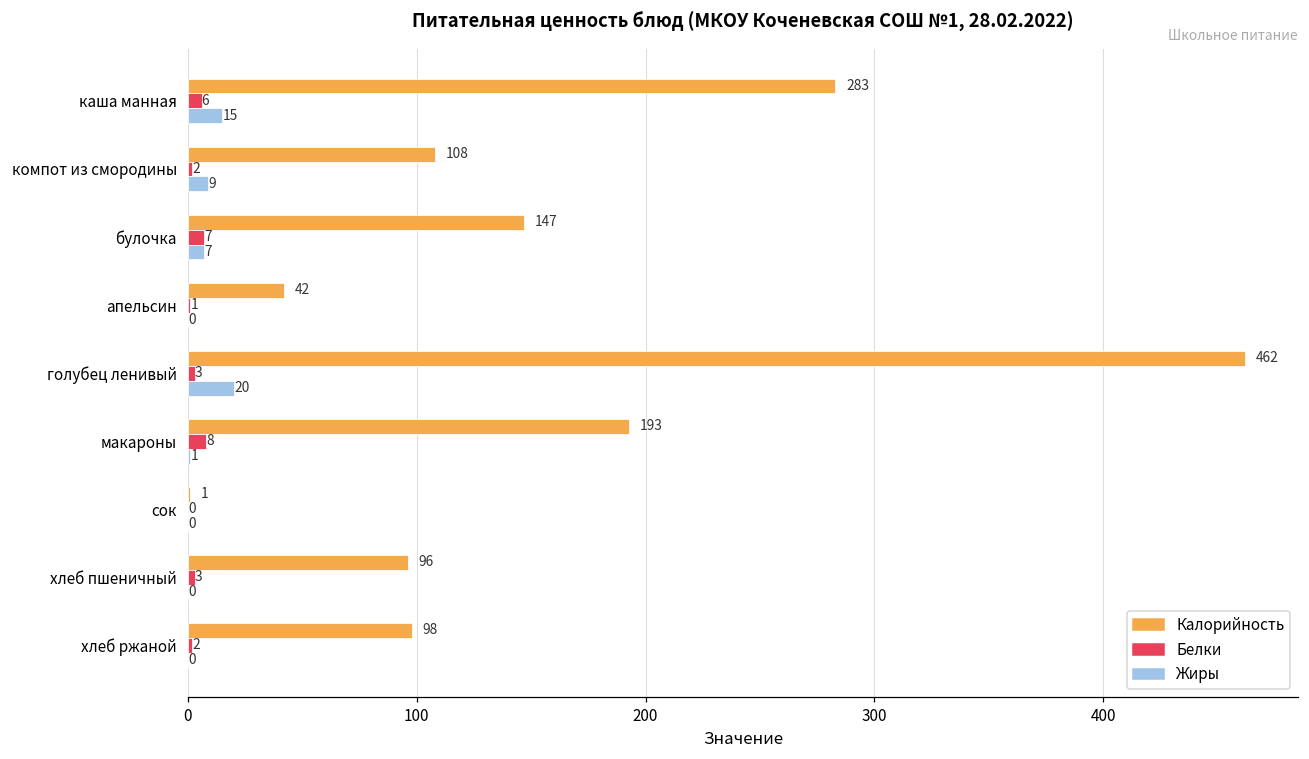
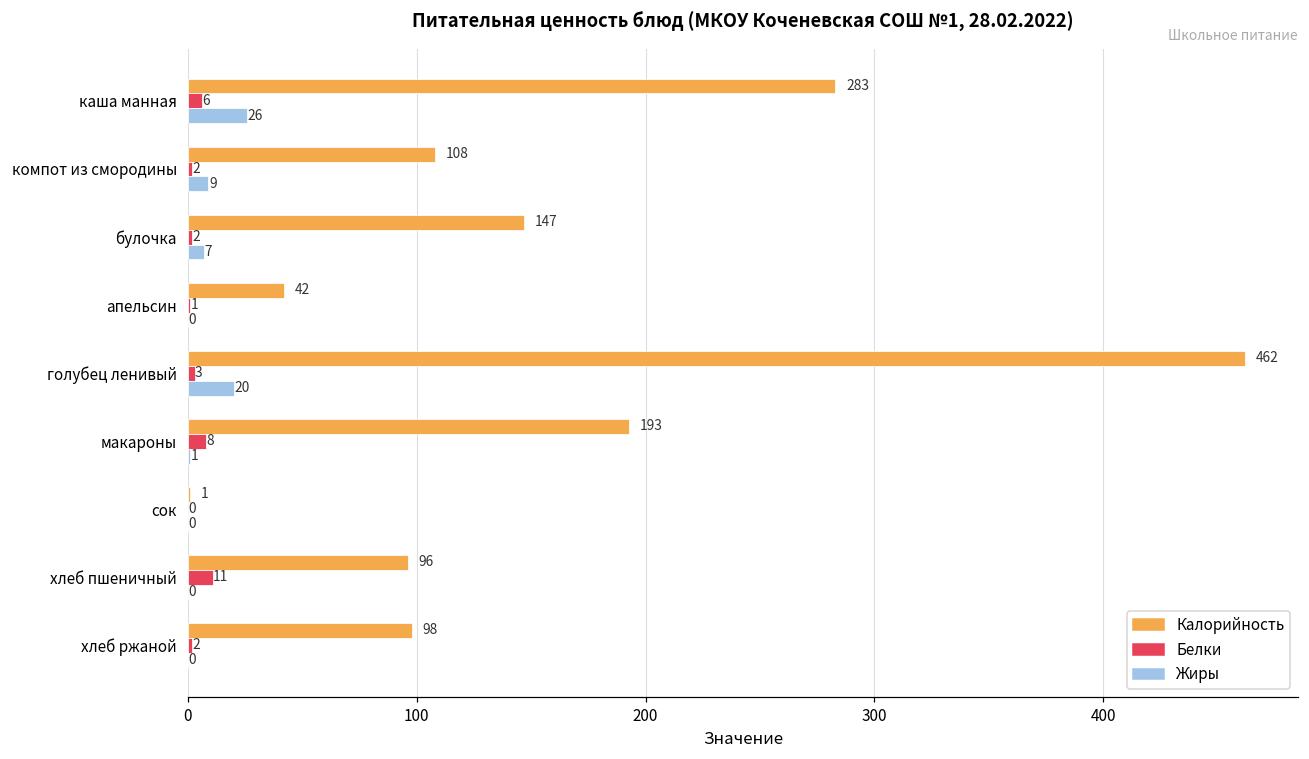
  {
    "Калорийность": {
      "каша манная": 283,
      "компот из смородины": 108,
      "булочка": 147,
      "апельсин": 42,
      "голубец ленивый": 462,
      "макароны": 193,
      "сок": 1,
      "хлеб пшеничный": 96,
      "хлеб ржаной": 98
    },
    "Белки": {
      "каша манная": 6,
      "компот из смородины": 2,
-     "булочка": 7,
+     "булочка": 2,
      "апельсин": 1,
      "голубец ленивый": 3,
      "макароны": 8,
      "сок": 0,
-     "хлеб пшеничный": 3,
+     "хлеб пшеничный": 11,
      "хлеб ржаной": 2
    },
    "Жиры": {
-     "каша манная": 15,
+     "каша манная": 26,
      "компот из смородины": 9,
      "булочка": 7,
      "апельсин": 0,
      "голубец ленивый": 20,
      "макароны": 1,
      "сок": 0,
      "хлеб пшеничный": 0,
      "хлеб ржаной": 0
    }
  }
